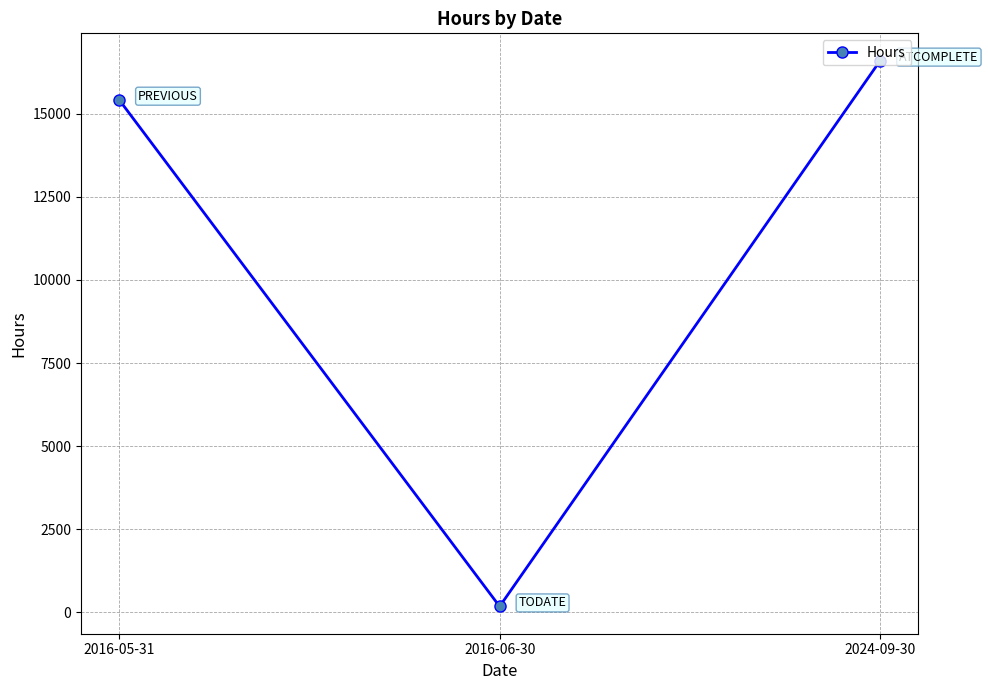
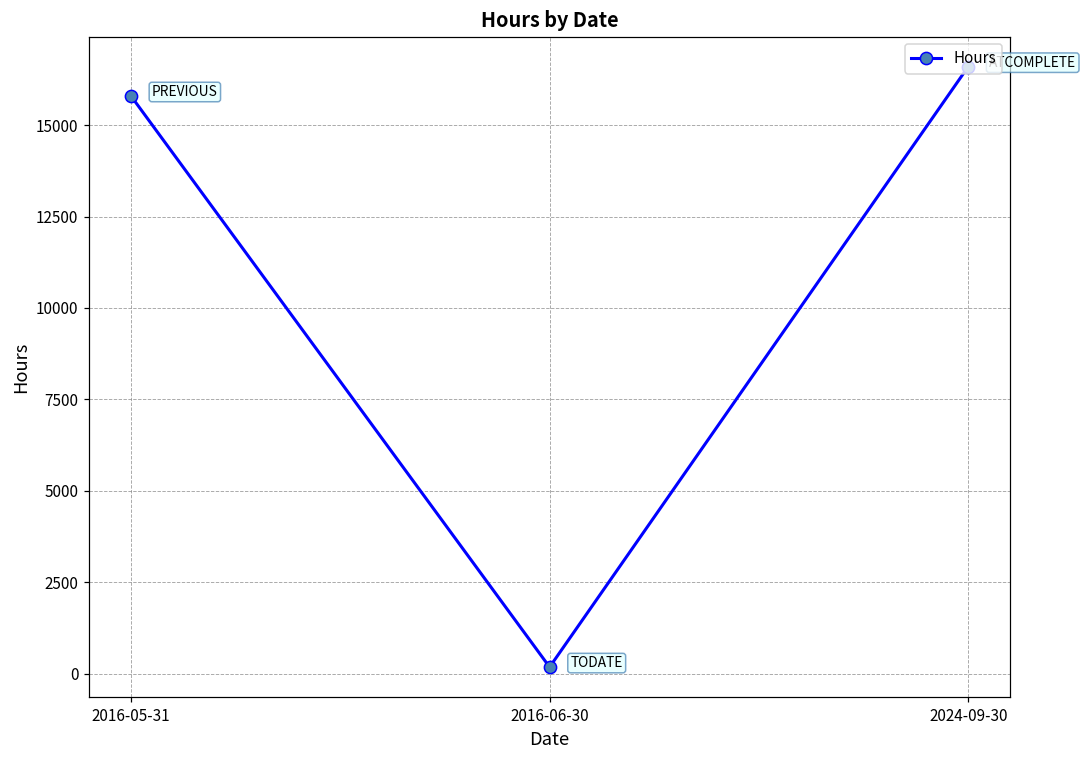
  {
-   "2016-05-31": 15400,
+   "2016-05-31": 15800,
    "2016-06-30": 200
  }
